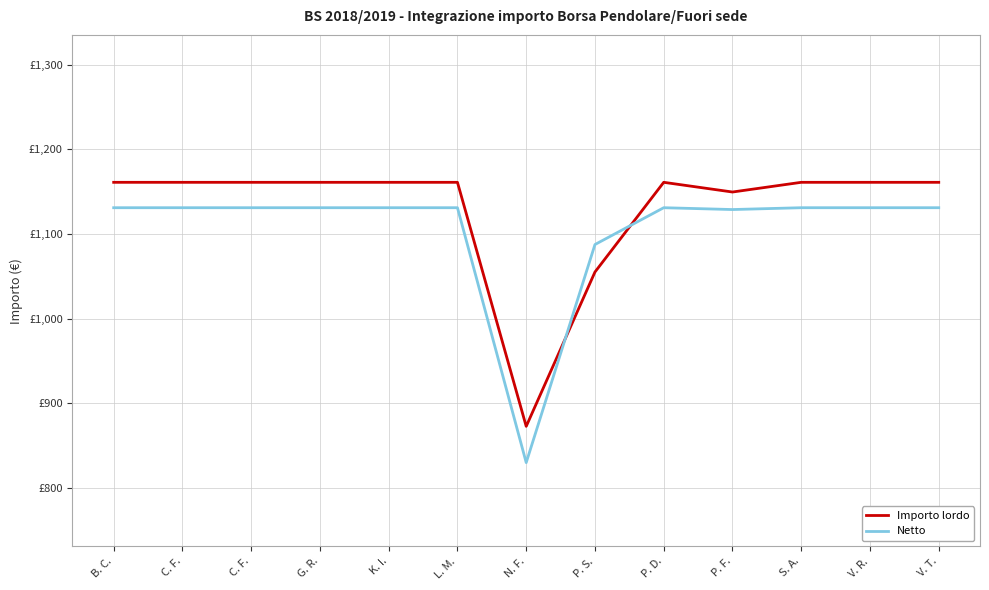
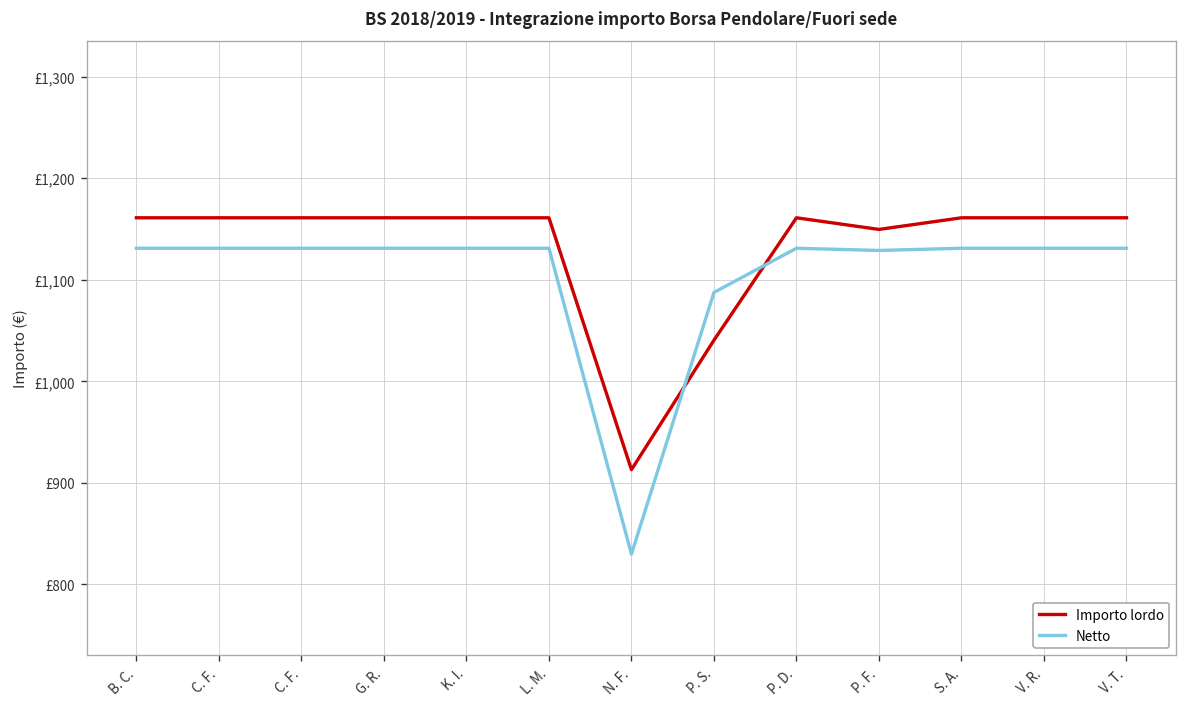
  {
    "Importo lordo": {
      "B. C.": "£1,160",
      "G. R.": "£1,160",
      "K. I.": "£1,160",
      "L. M.": "£1,160",
-     "N. F.": "£870",
-     "P. S.": "£1,060",
+     "N. F.": "£910",
+     "P. S.": "£1,040",
      "P. D.": "£1,160",
      "P. F.": "£1,150",
      "S. A.": "£1,160",
      "V. R.": "£1,160",
      "V. T.": "£1,160"
    },
    "Netto": {
      "B. C.": "£1,130",
      "G. R.": "£1,130",
      "K. I.": "£1,130",
      "L. M.": "£1,130",
      "N. F.": "£830",
      "P. S.": "£1,090",
      "P. D.": "£1,130",
      "P. F.": "£1,130",
      "S. A.": "£1,130",
      "V. R.": "£1,130",
      "V. T.": "£1,130"
    }
  }
